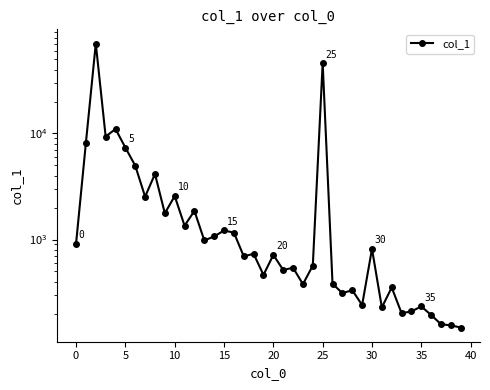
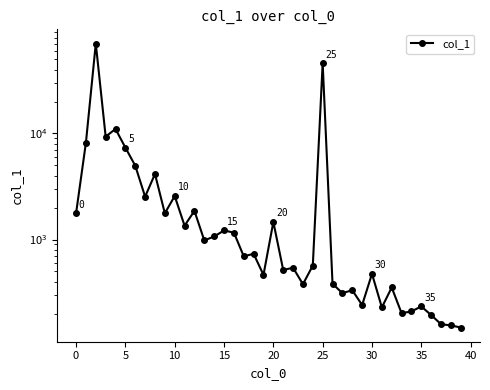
  {
-   "0": 900,
-   "20": 700,
-   "30": 800
+   "0": 1800,
+   "20": 1500,
+   "30": 500
  }
